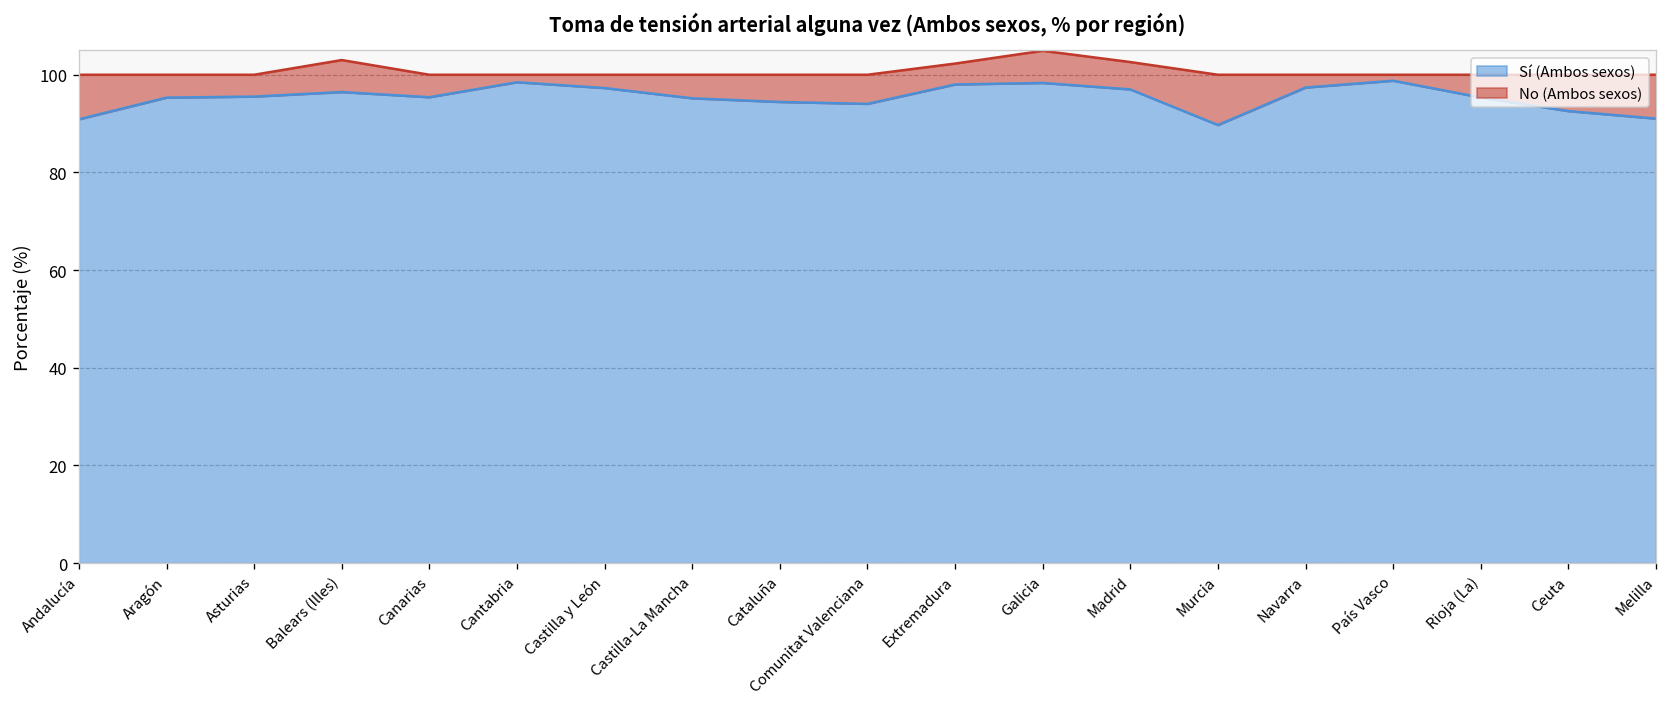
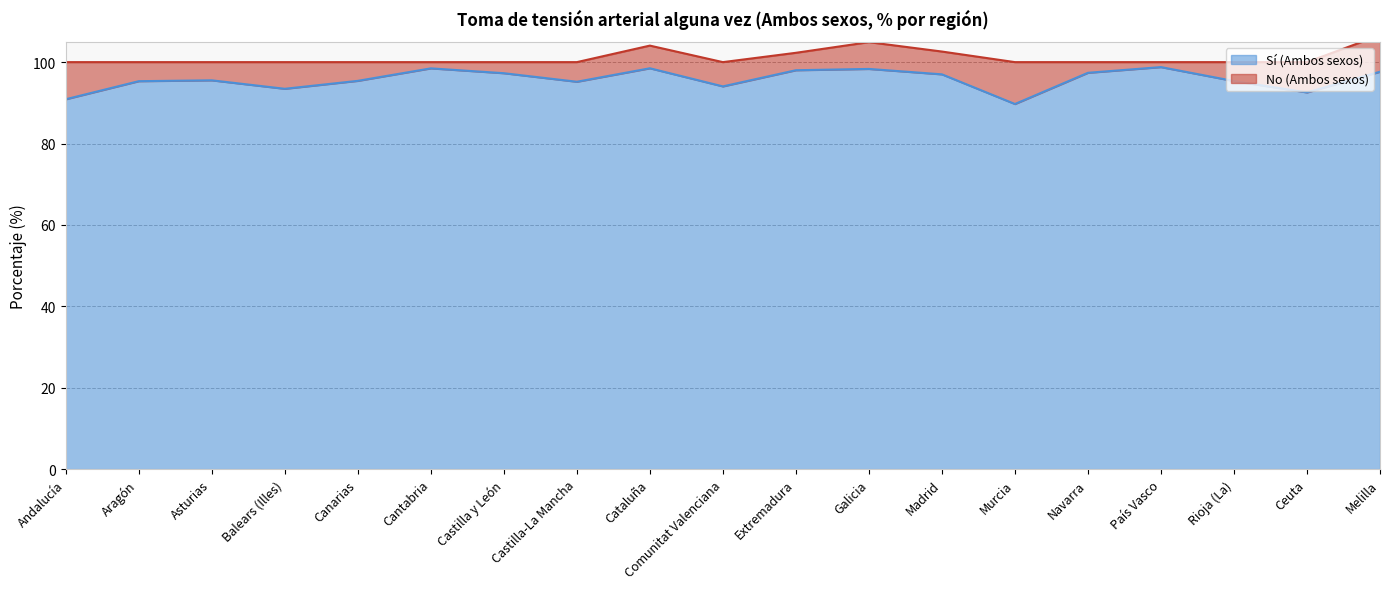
  {
    "Sí (Ambos sexos)": {
      "Andalucía": 91,
      "Aragón": 95,
      "Asturias": 96,
-     "Balears (Illes)": 96,
+     "Balears (Illes)": 93,
      "Canarias": 95,
      "Cantabria": 98,
      "Castilla y León": 97,
      "Castilla-La Mancha": 95,
-     "Cataluña": 94,
+     "Cataluña": 98,
      "Comunitat Valenciana": 94,
      "Extremadura": 98,
      "Galicia": 98,
      "Madrid": 97,
      "Murcia": 90,
      "Navarra": 97,
      "País Vasco": 99,
      "Ceuta": 93,
-     "Melilla": 91
+     "Melilla": 98
    },
    "No (Ambos sexos)": {
      "Andalucía": 9,
      "Aragón": 5,
      "Asturias": 4,
      "Balears (Illes)": 7,
      "Canarias": 5,
      "Cantabria": 2,
      "Castilla y León": 3,
      "Castilla-La Mancha": 5,
      "Cataluña": 6,
      "Comunitat Valenciana": 6,
      "Extremadura": 4,
      "Galicia": 7,
      "Madrid": 6,
      "Murcia": 10,
      "Navarra": 3,
      "País Vasco": 1
    }
  }
